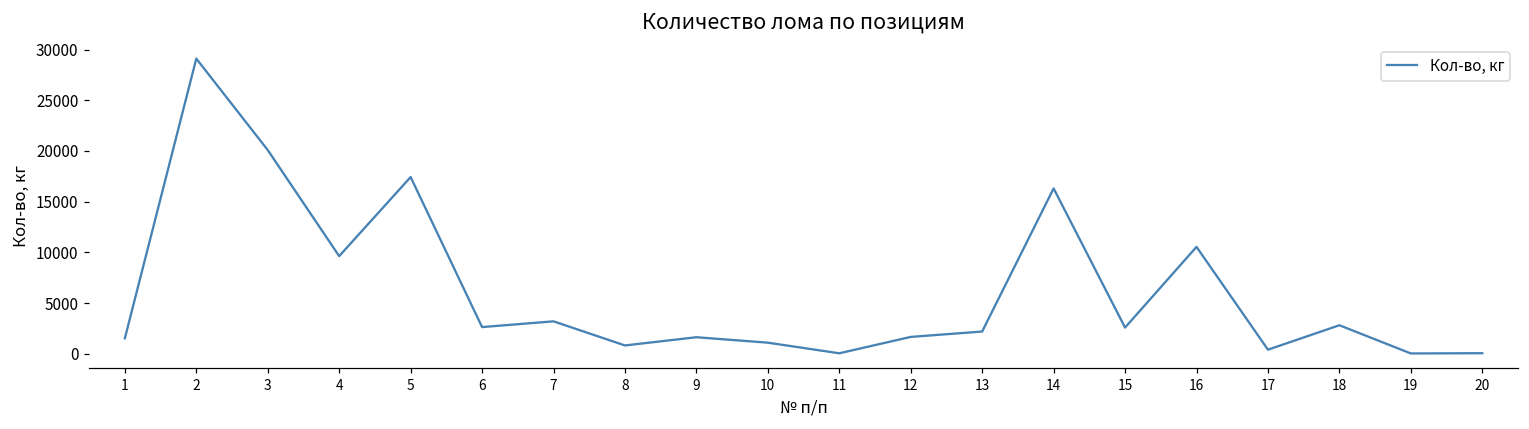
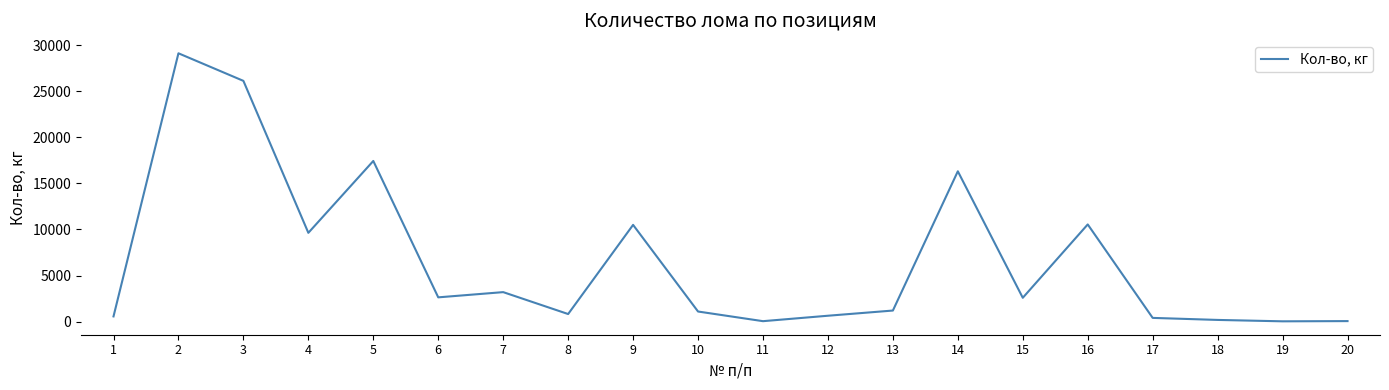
  {
-   "1": 2000,
+   "1": 1000,
    "2": 29000,
-   "3": 20000,
+   "3": 26000,
    "4": 10000,
    "5": 17000,
    "6": 3000,
    "7": 3000,
    "8": 1000,
-   "9": 2000,
+   "9": 10000,
    "10": 1000,
    "11": 0,
-   "12": 2000,
-   "13": 2000,
+   "12": 1000,
+   "13": 1000,
    "14": 16000,
    "15": 3000,
    "16": 11000,
    "17": 0,
-   "18": 3000,
+   "18": 0,
    "19": 0,
    "20": 0
  }
